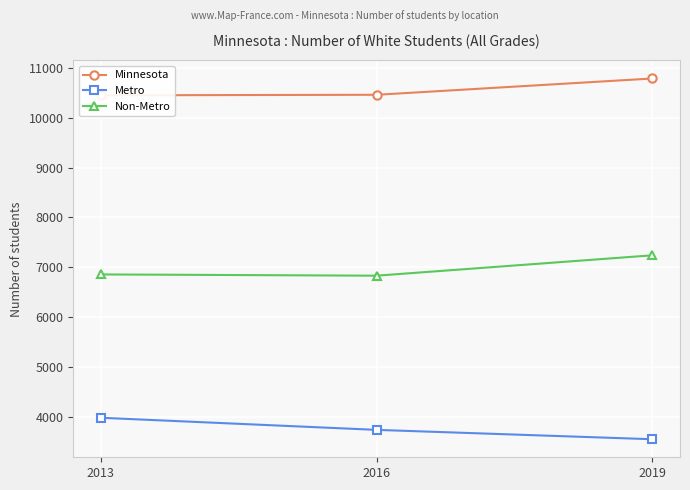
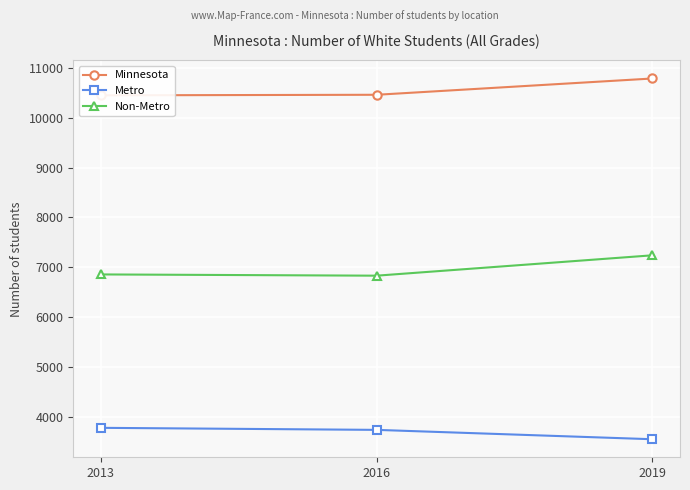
  {
    "Minnesota": {
      "2016": 10500,
      "2019": 10800
    },
    "Metro": {
-     "2013": 4000,
+     "2013": 3800,
      "2016": 3700,
      "2019": 3500
    },
    "Non-Metro": {
      "2013": 6900,
      "2016": 6800,
      "2019": 7200
    }
  }
